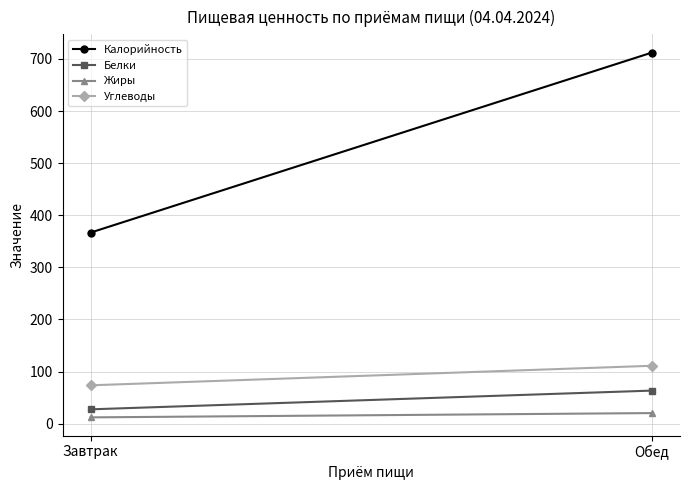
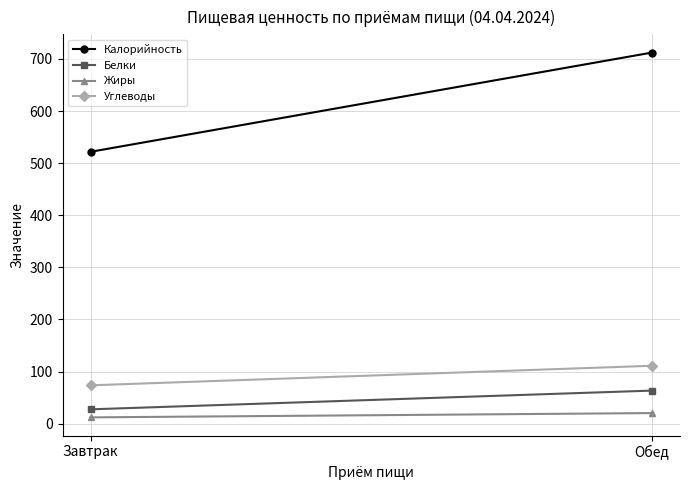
  {
    "Калорийность": {
-     "Завтрак": 370,
+     "Завтрак": 520,
      "Обед": 710
    },
    "Белки": {
      "Завтрак": 30,
      "Обед": 60
    }
  }
